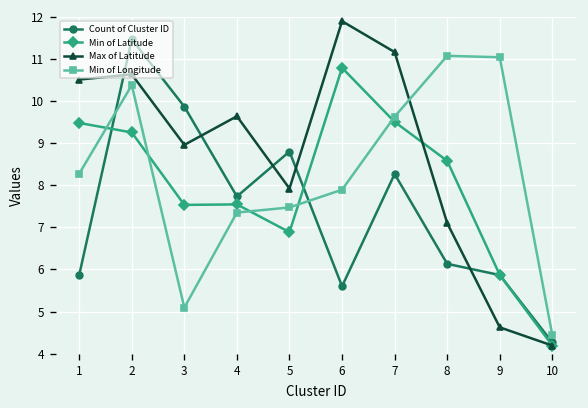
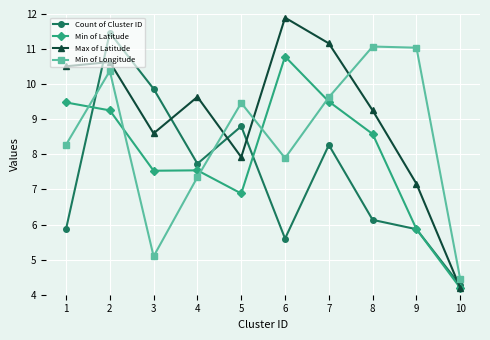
  {
    "Max of Latitude": {
-     "3": 9.0,
+     "3": 8.6,
      "4": 9.6,
      "5": 7.9,
      "6": 11.9,
      "7": 11.2,
-     "8": 7.1,
-     "9": 4.6
+     "8": 9.3,
+     "9": 7.2
    },
    "Min of Longitude": {
      "1": 8.3,
      "2": 10.4,
      "3": 5.1,
      "4": 7.4,
-     "5": 7.5,
+     "5": 9.5,
      "6": 7.9,
      "7": 9.6,
      "8": 11.1,
      "9": 11.0,
      "10": 4.4
    }
  }
